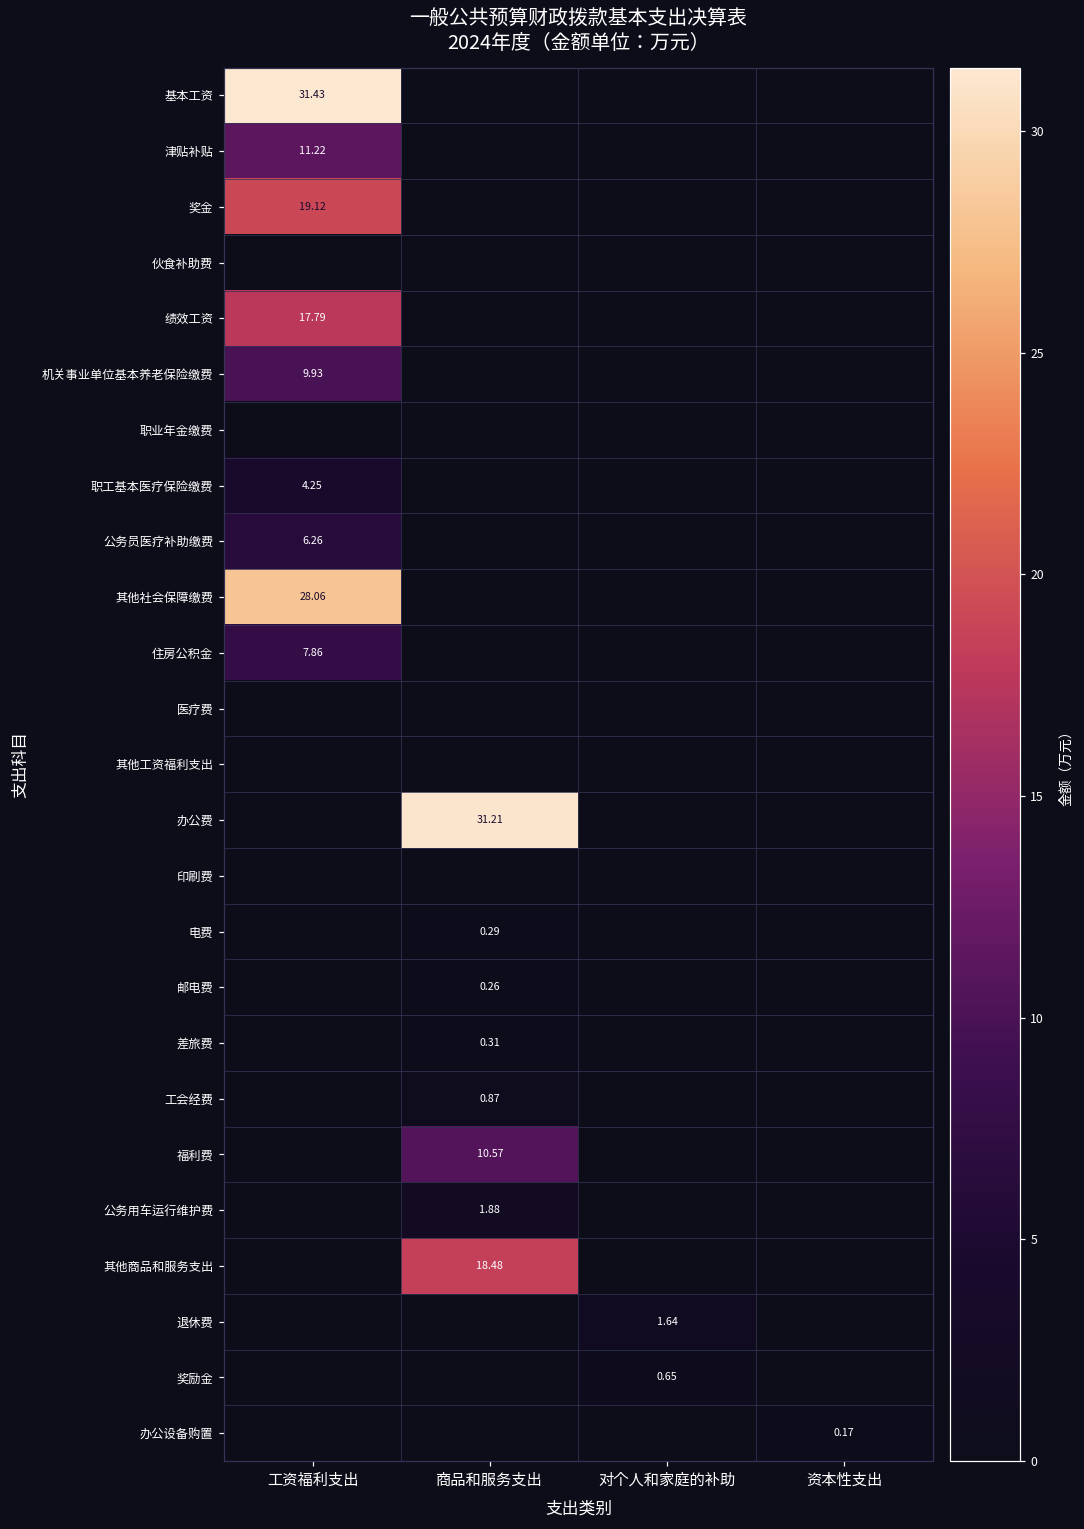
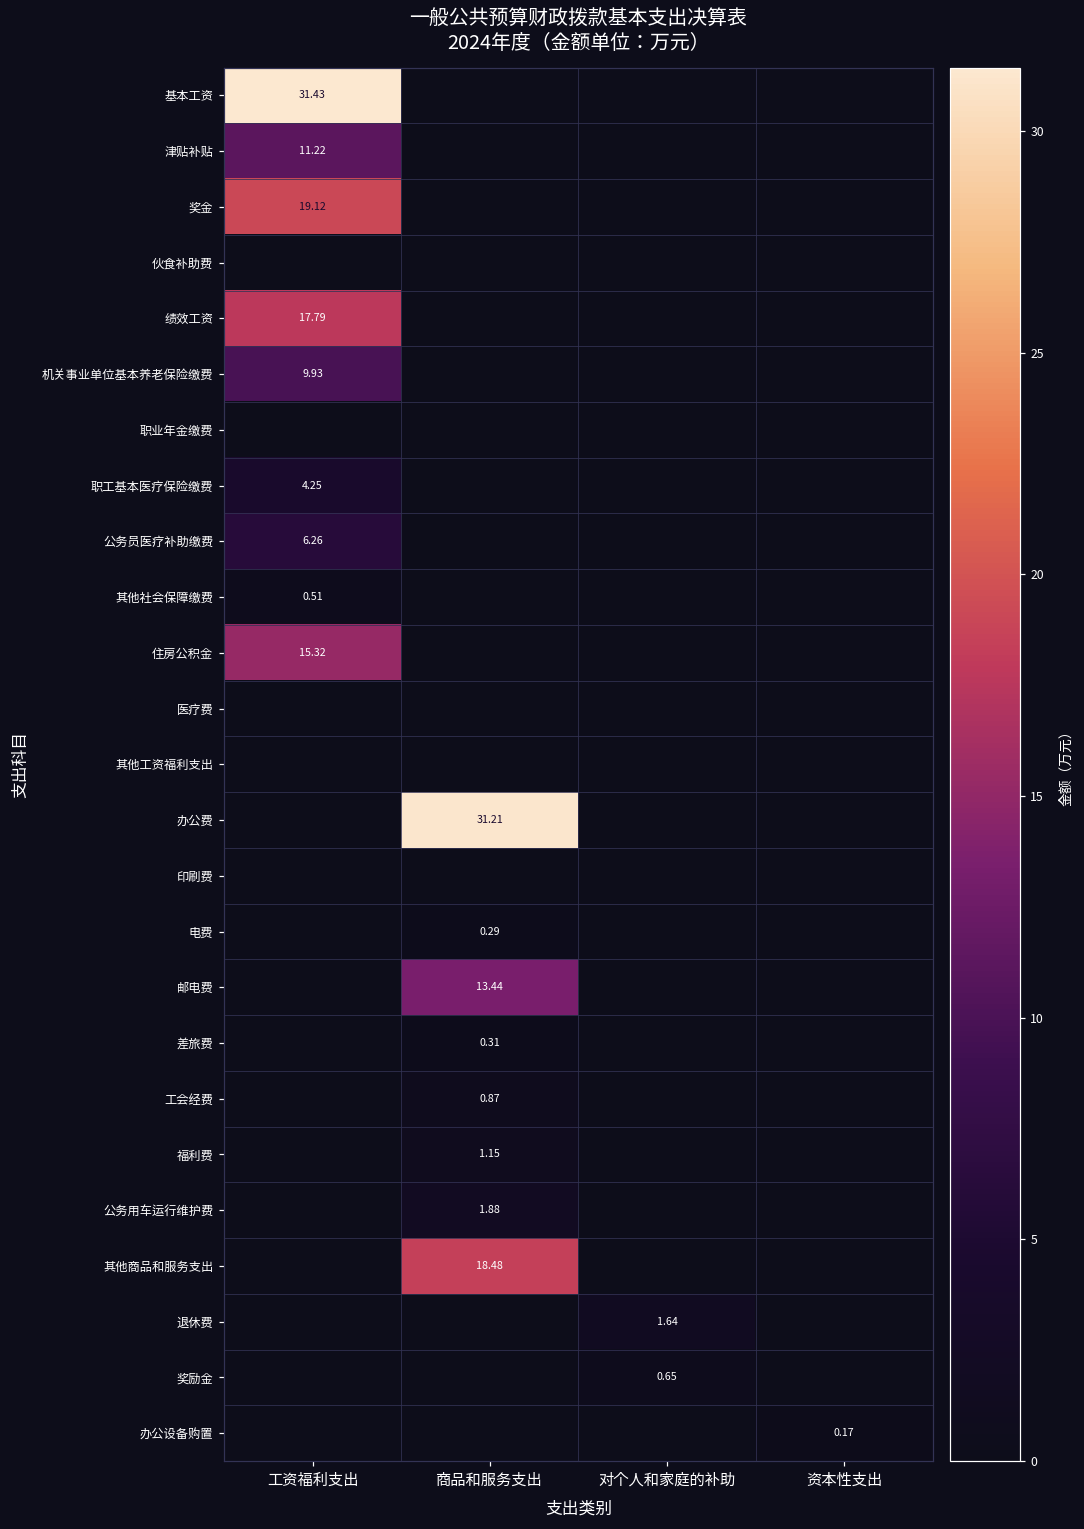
  {
    "基本工资": {
      "工资福利支出": 31.43
    },
    "津贴补贴": {
      "工资福利支出": 11.22
    },
    "奖金": {
      "工资福利支出": 19.12
    },
    "绩效工资": {
      "工资福利支出": 17.79
    },
    "机关事业单位基本养老保险缴费": {
      "工资福利支出": 9.93
    },
    "职工基本医疗保险缴费": {
      "工资福利支出": 4.25
    },
    "公务员医疗补助缴费": {
      "工资福利支出": 6.26
    },
    "其他社会保障缴费": {
-     "工资福利支出": 28.06
+     "工资福利支出": 0.51
    },
    "住房公积金": {
-     "工资福利支出": 7.86
+     "工资福利支出": 15.32
    },
    "办公费": {
      "商品和服务支出": 31.21
    },
    "电费": {
      "商品和服务支出": 0.29
    },
    "邮电费": {
-     "商品和服务支出": 0.26
+     "商品和服务支出": 13.44
    },
    "差旅费": {
      "商品和服务支出": 0.31
    },
    "工会经费": {
      "商品和服务支出": 0.87
    },
    "福利费": {
-     "商品和服务支出": 10.57
+     "商品和服务支出": 1.15
    },
    "公务用车运行维护费": {
      "商品和服务支出": 1.88
    },
    "其他商品和服务支出": {
      "商品和服务支出": 18.48
    },
    "退休费": {
      "对个人和家庭的补助": 1.64
    },
    "奖励金": {
      "对个人和家庭的补助": 0.65
    },
    "办公设备购置": {
      "资本性支出": 0.17
    }
  }
